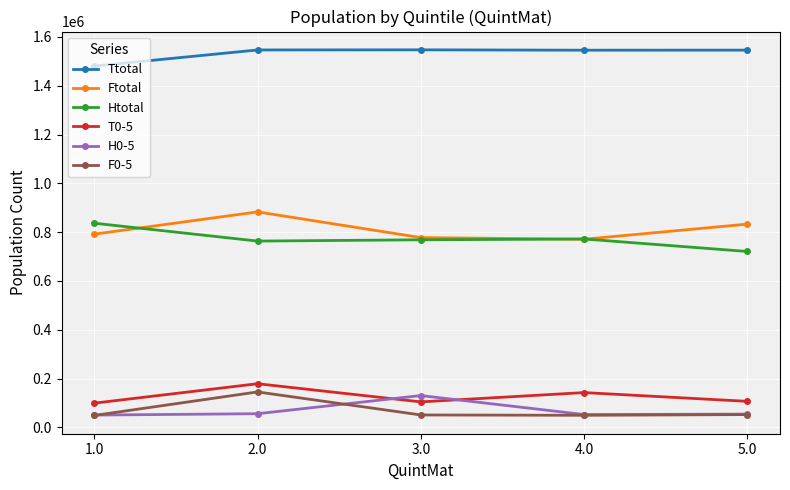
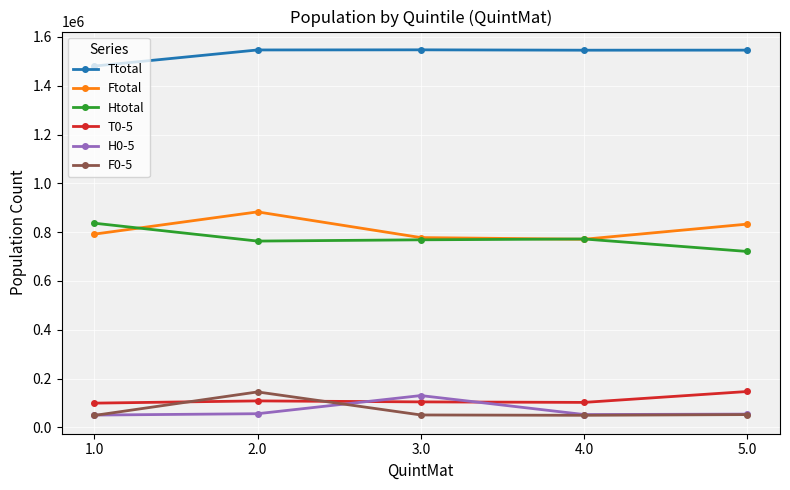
  {
    "Ttotal": {
      "2.0": 1550000,
      "3.0": 1550000,
      "4.0": 1550000,
      "5.0": 1550000
    },
    "Ftotal": {
      "1.0": 790000,
      "2.0": 880000,
      "5.0": 830000
    },
    "Htotal": {
      "1.0": 840000,
      "2.0": 760000,
      "5.0": 720000
    },
    "T0-5": {
      "1.0": 100000,
-     "2.0": 180000,
+     "2.0": 110000,
      "3.0": 100000,
-     "4.0": 140000,
-     "5.0": 110000
+     "4.0": 100000,
+     "5.0": 150000
    },
    "H0-5": {
      "2.0": 60000,
      "3.0": 130000
    },
    "F0-5": {
      "2.0": 150000,
      "3.0": 50000
    }
  }
